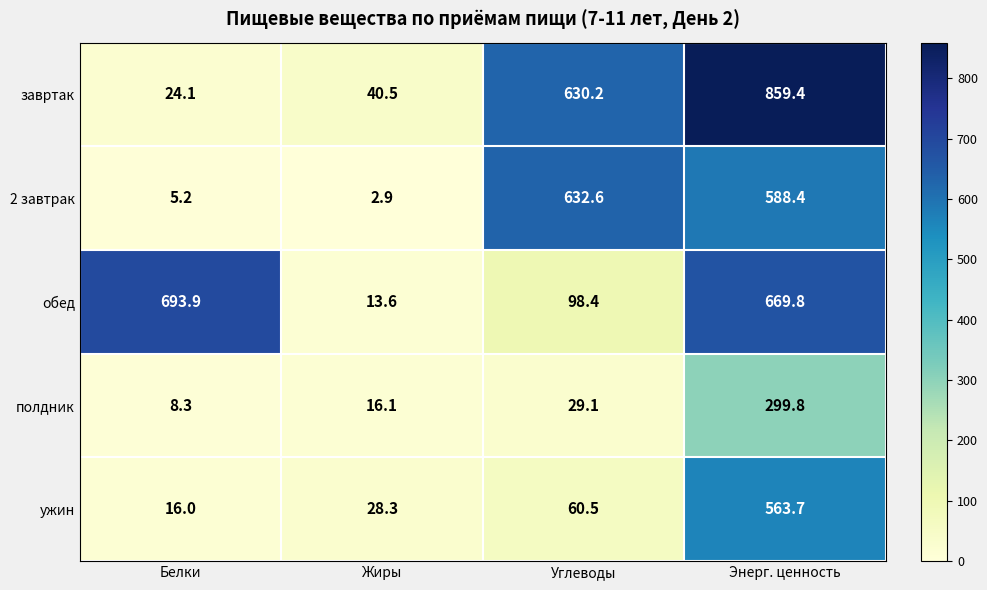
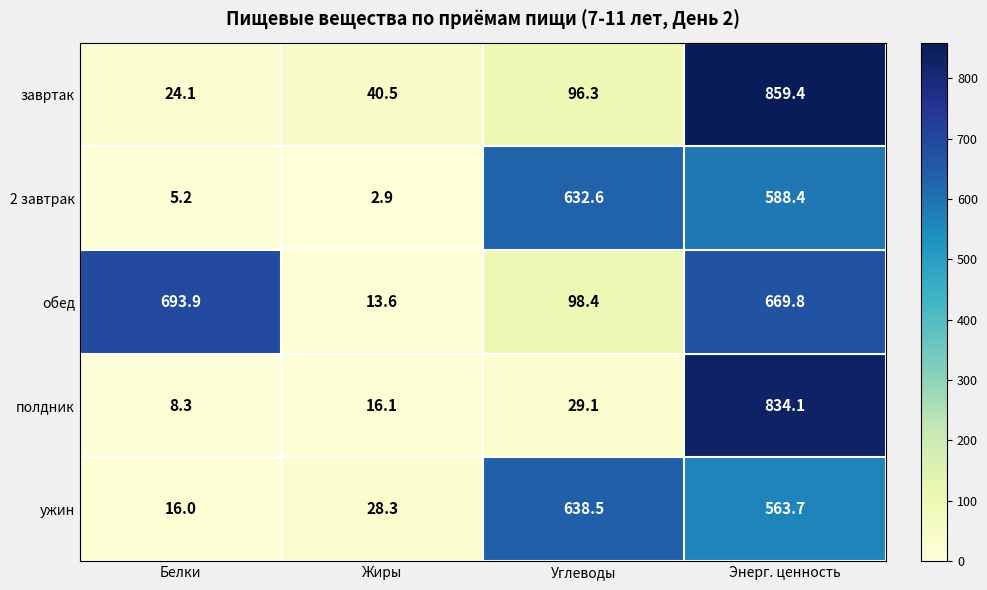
  {
    "завртак": {
      "Белки": 24.1,
      "Жиры": 40.5,
-     "Углеводы": 630.2,
+     "Углеводы": 96.3,
      "Энерг. ценность": 859.4
    },
    "2 завтрак": {
      "Белки": 5.2,
      "Жиры": 2.9,
      "Углеводы": 632.6,
      "Энерг. ценность": 588.4
    },
    "обед": {
      "Белки": 693.9,
      "Жиры": 13.6,
      "Углеводы": 98.4,
      "Энерг. ценность": 669.8
    },
    "полдник": {
      "Белки": 8.3,
      "Жиры": 16.1,
      "Углеводы": 29.1,
-     "Энерг. ценность": 299.8
+     "Энерг. ценность": 834.1
    },
    "ужин": {
      "Белки": 16.0,
      "Жиры": 28.3,
-     "Углеводы": 60.5,
+     "Углеводы": 638.5,
      "Энерг. ценность": 563.7
    }
  }
